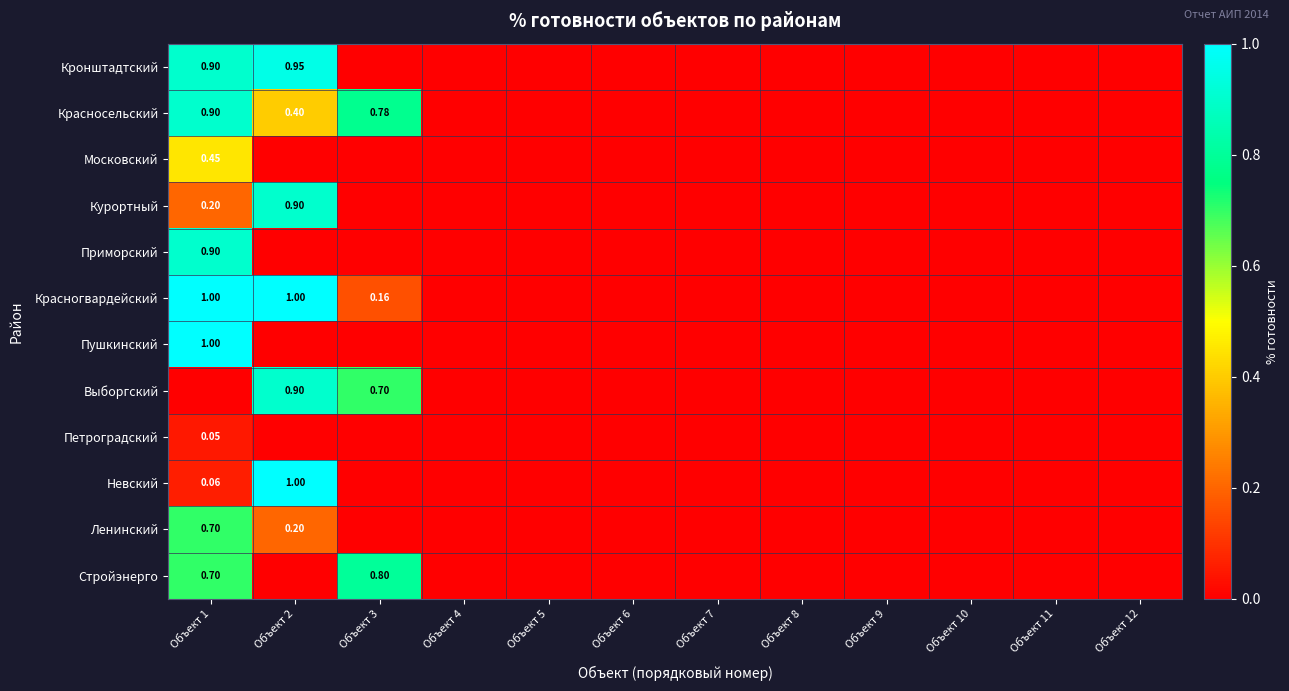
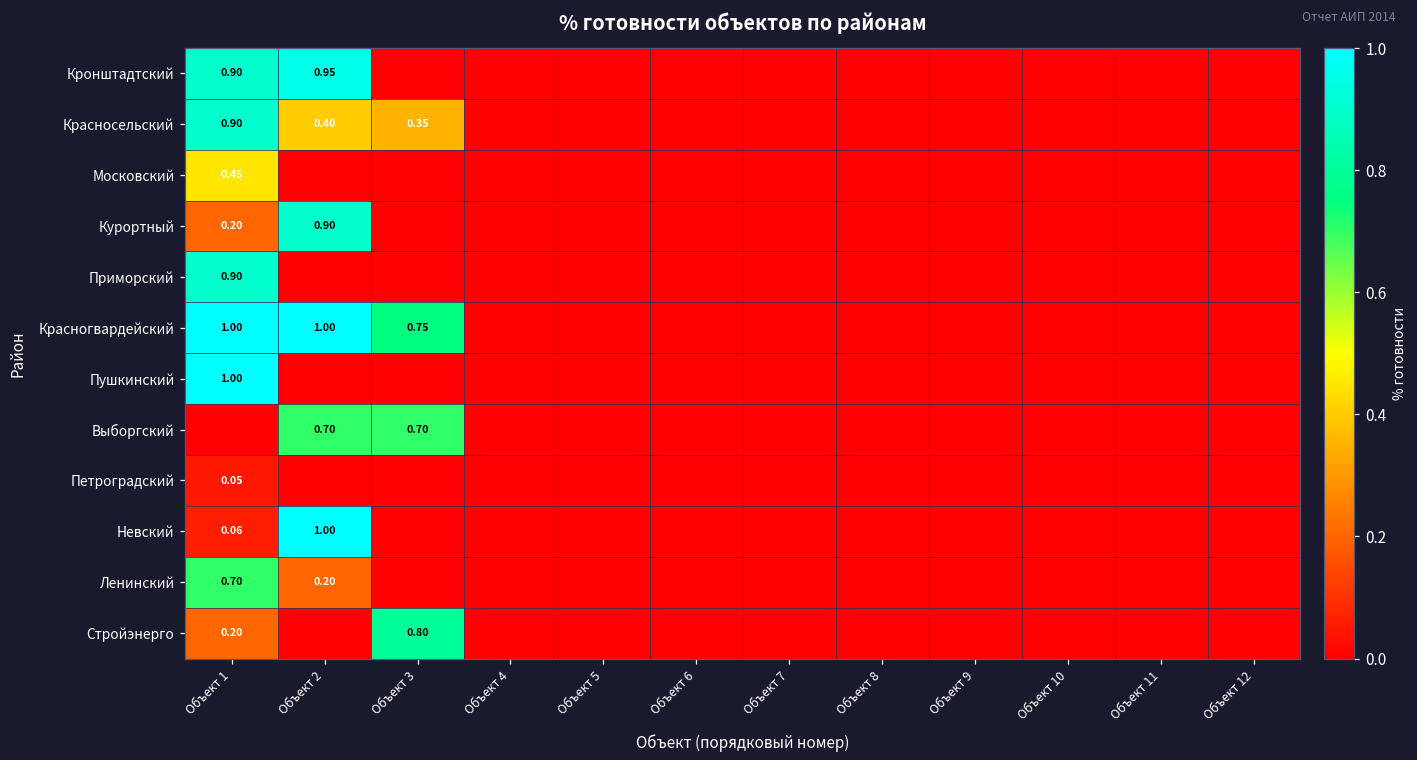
  {
    "Кронштадтский": {
      "Объект 1": 0.90,
      "Объект 2": 0.95
    },
    "Красносельский": {
      "Объект 1": 0.90,
      "Объект 2": 0.40,
-     "Объект 3": 0.78
+     "Объект 3": 0.35
    },
    "Московский": {
      "Объект 1": 0.45
    },
    "Курортный": {
      "Объект 1": 0.20,
      "Объект 2": 0.90
    },
    "Приморский": {
      "Объект 1": 0.90
    },
    "Красногвардейский": {
      "Объект 1": 1.00,
      "Объект 2": 1.00,
-     "Объект 3": 0.16
+     "Объект 3": 0.75
    },
    "Пушкинский": {
      "Объект 1": 1.00
    },
    "Выборгский": {
-     "Объект 2": 0.90,
+     "Объект 2": 0.70,
      "Объект 3": 0.70
    },
    "Петроградский": {
      "Объект 1": 0.05
    },
    "Невский": {
      "Объект 1": 0.06,
      "Объект 2": 1.00
    },
    "Ленинский": {
      "Объект 1": 0.70,
      "Объект 2": 0.20
    },
    "Стройэнерго": {
-     "Объект 1": 0.70,
+     "Объект 1": 0.20,
      "Объект 3": 0.80
    }
  }
